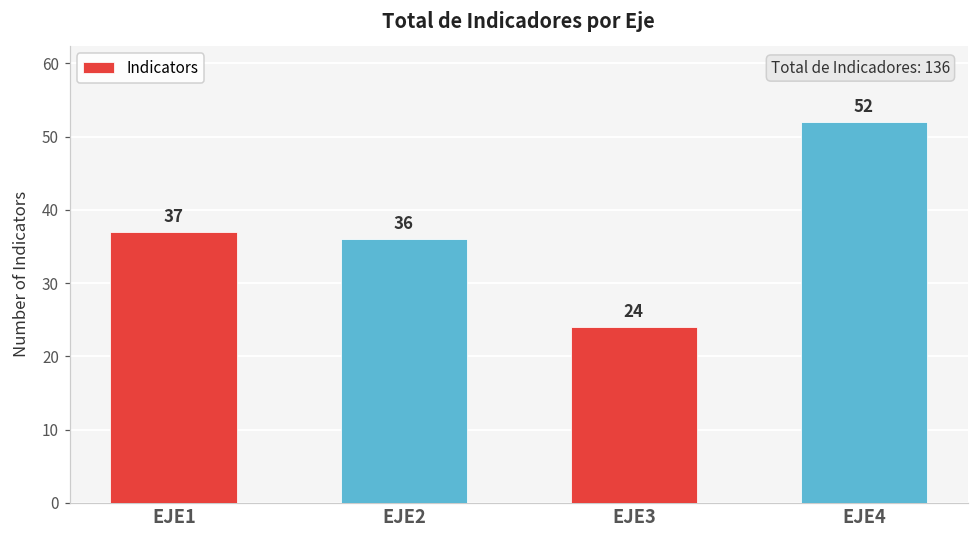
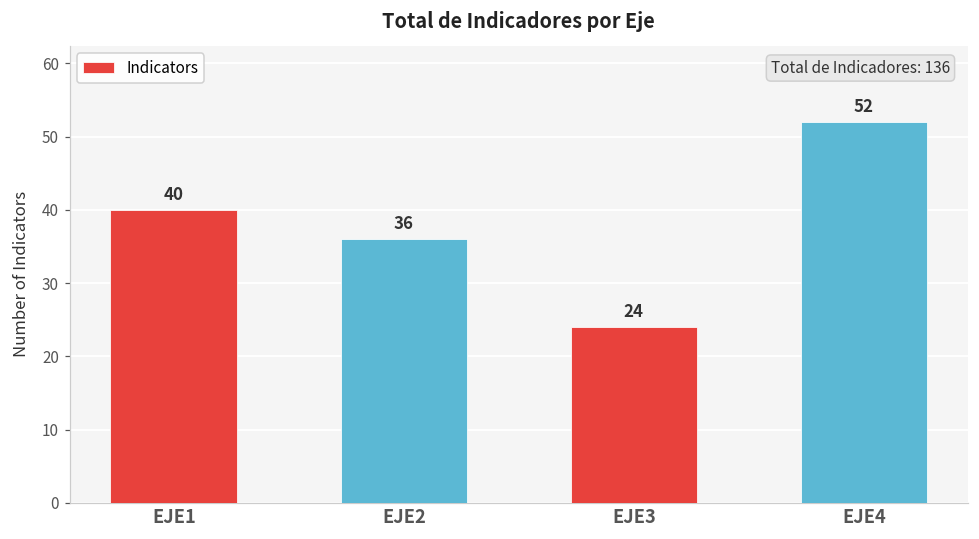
  {
-   "EJE1": 37,
+   "EJE1": 40,
    "EJE2": 36,
    "EJE3": 24,
    "EJE4": 52
  }
